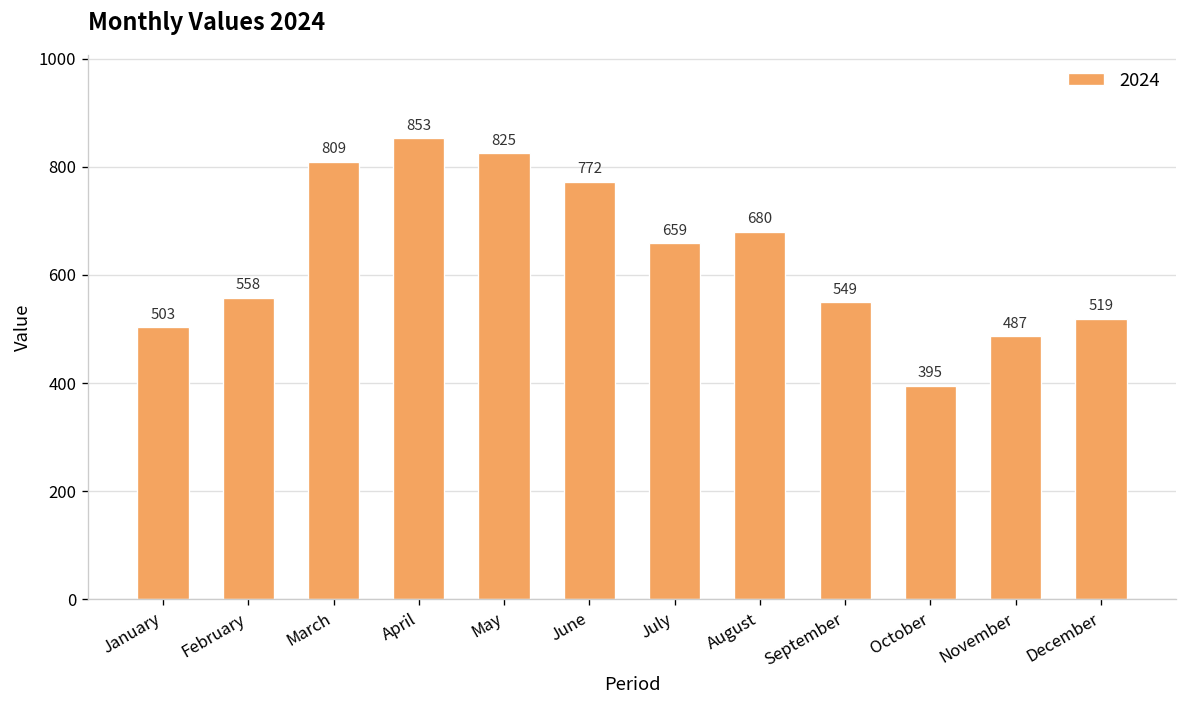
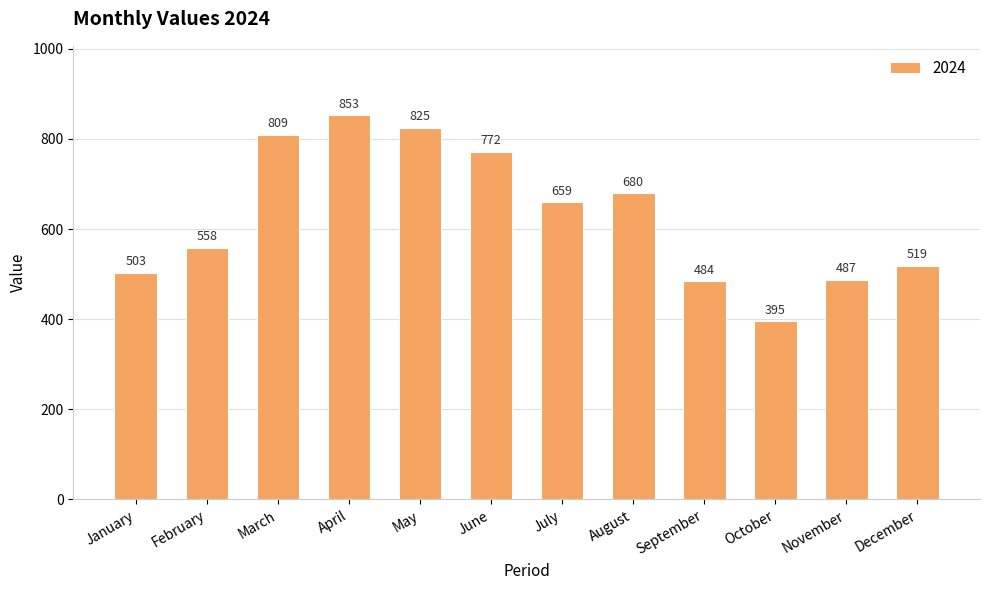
  {
    "January": 503,
    "February": 558,
    "March": 809,
    "April": 853,
    "May": 825,
    "June": 772,
    "July": 659,
    "August": 680,
-   "September": 549,
+   "September": 484,
    "October": 395,
    "November": 487,
    "December": 519
  }
